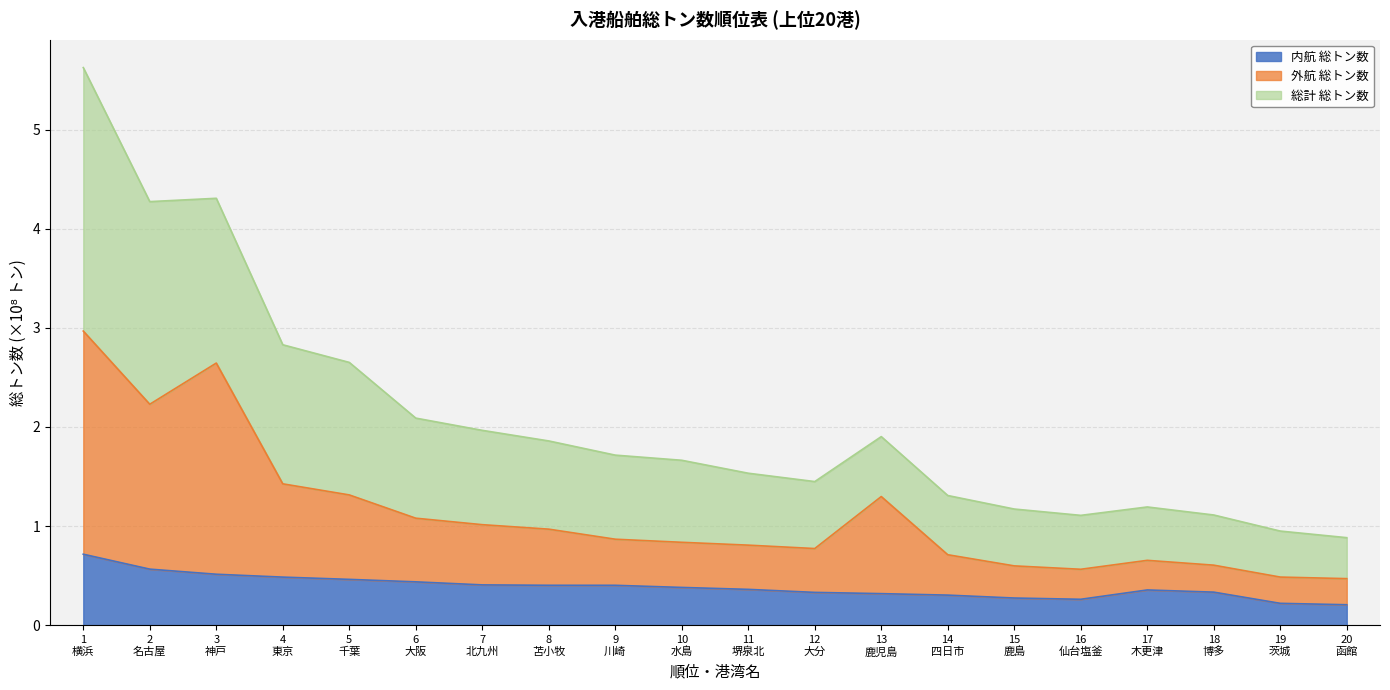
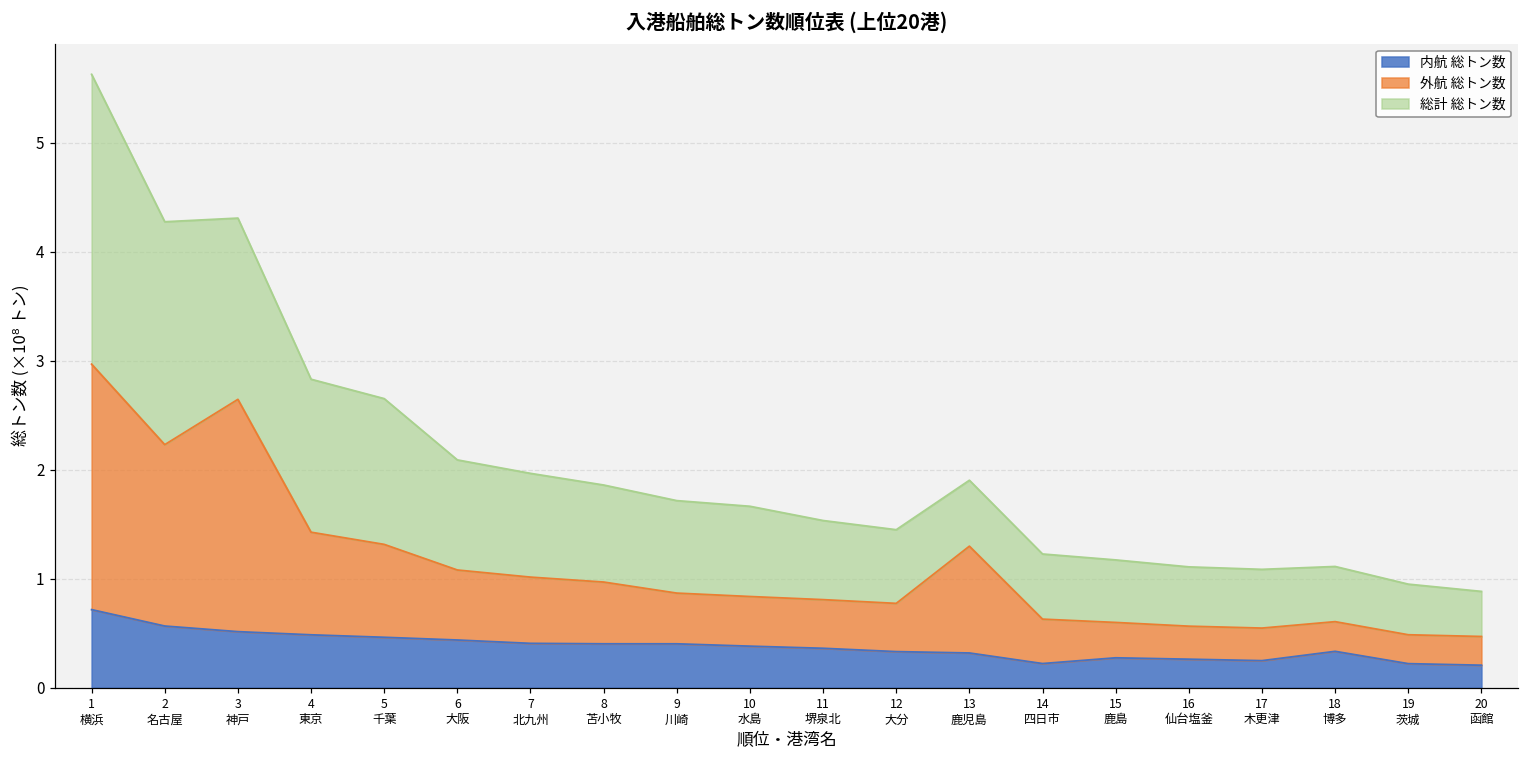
  {
    "内航 総トン数": {
      "1 横浜": 0.7,
      "2 名古屋": 0.6,
      "3 神戸": 0.5,
      "4 東京": 0.5,
      "5 千葉": 0.5,
      "6 大阪": 0.4,
      "7 北九州": 0.4,
      "8 苫小牧": 0.4,
      "9 川崎": 0.4,
      "10 水島": 0.4,
      "11 堺泉北": 0.4,
      "12 大分": 0.3,
      "13 鹿児島": 0.3,
-     "14 四日市": 0.3,
+     "14 四日市": 0.2,
      "15 鹿島": 0.3,
      "16 仙台塩釜": 0.3,
-     "17 木更津": 0.4,
+     "17 木更津": 0.2,
      "18 博多": 0.3,
      "19 茨城": 0.2,
      "20 函館": 0.2
    },
    "外航 総トン数": {
      "1 横浜": 2.3,
      "2 名古屋": 1.7,
      "3 神戸": 2.1,
      "4 東京": 0.9,
      "5 千葉": 0.9,
      "6 大阪": 0.6,
      "7 北九州": 0.6,
      "8 苫小牧": 0.6,
      "9 川崎": 0.5,
      "10 水島": 0.5,
      "11 堺泉北": 0.4,
      "12 大分": 0.4,
      "13 鹿児島": 1.0,
      "14 四日市": 0.4,
      "15 鹿島": 0.3,
      "16 仙台塩釜": 0.3,
      "17 木更津": 0.3,
      "18 博多": 0.3,
      "19 茨城": 0.3,
      "20 函館": 0.3
    },
    "総計 総トン数": {
      "1 横浜": 2.7,
      "2 名古屋": 2.0,
      "3 神戸": 1.7,
      "4 東京": 1.4,
      "5 千葉": 1.3,
      "6 大阪": 1.0,
      "7 北九州": 1.0,
      "8 苫小牧": 0.9,
      "9 川崎": 0.8,
      "10 水島": 0.8,
      "11 堺泉北": 0.7,
      "12 大分": 0.7,
      "13 鹿児島": 0.6,
      "14 四日市": 0.6,
      "15 鹿島": 0.6,
      "16 仙台塩釜": 0.5,
      "17 木更津": 0.5,
      "18 博多": 0.5,
      "19 茨城": 0.5,
      "20 函館": 0.4
    }
  }
